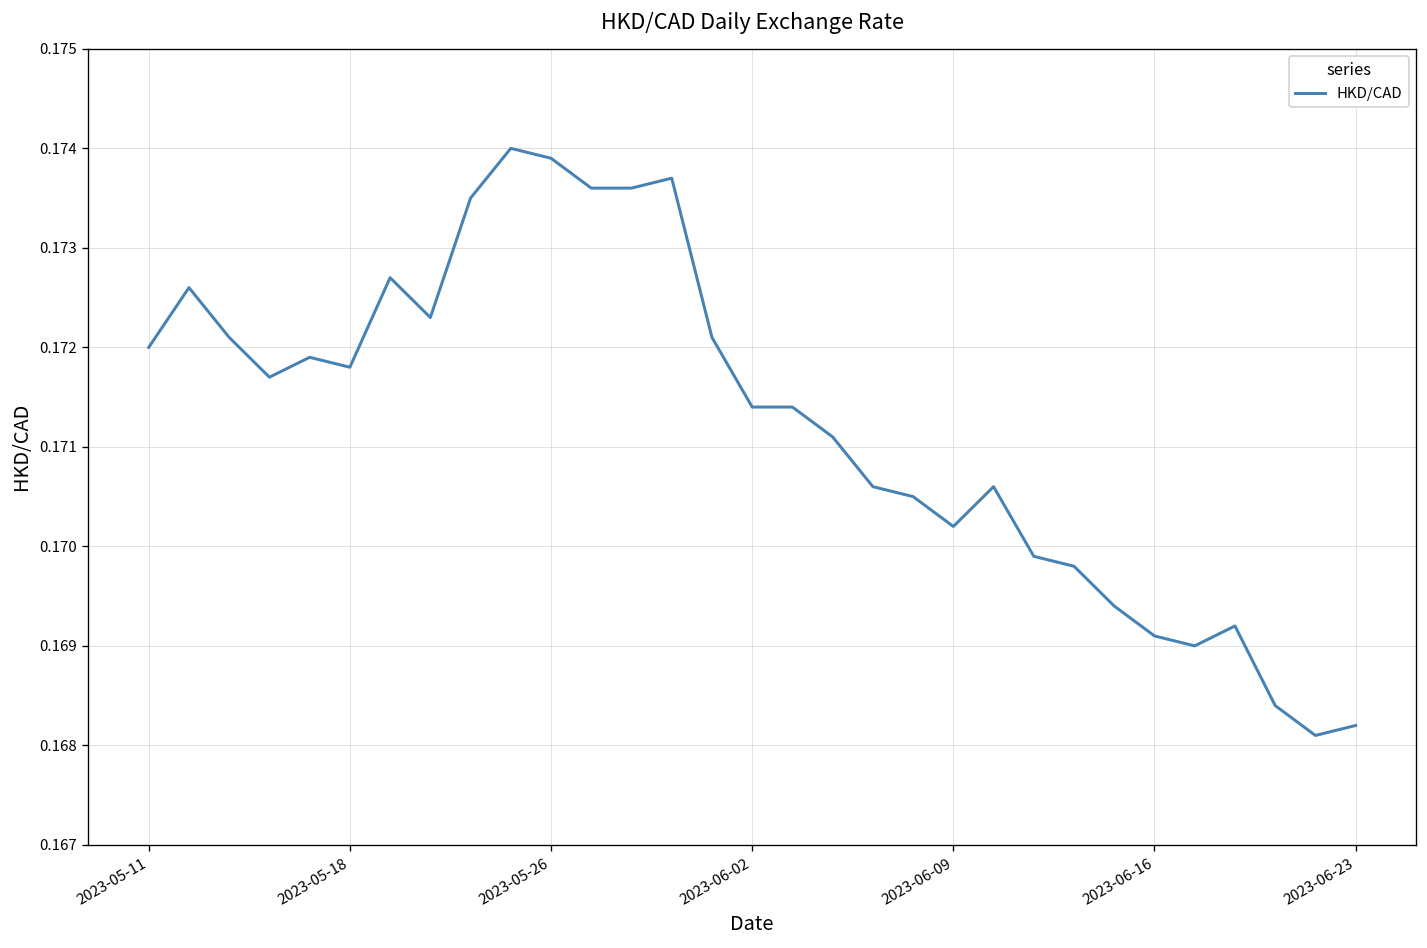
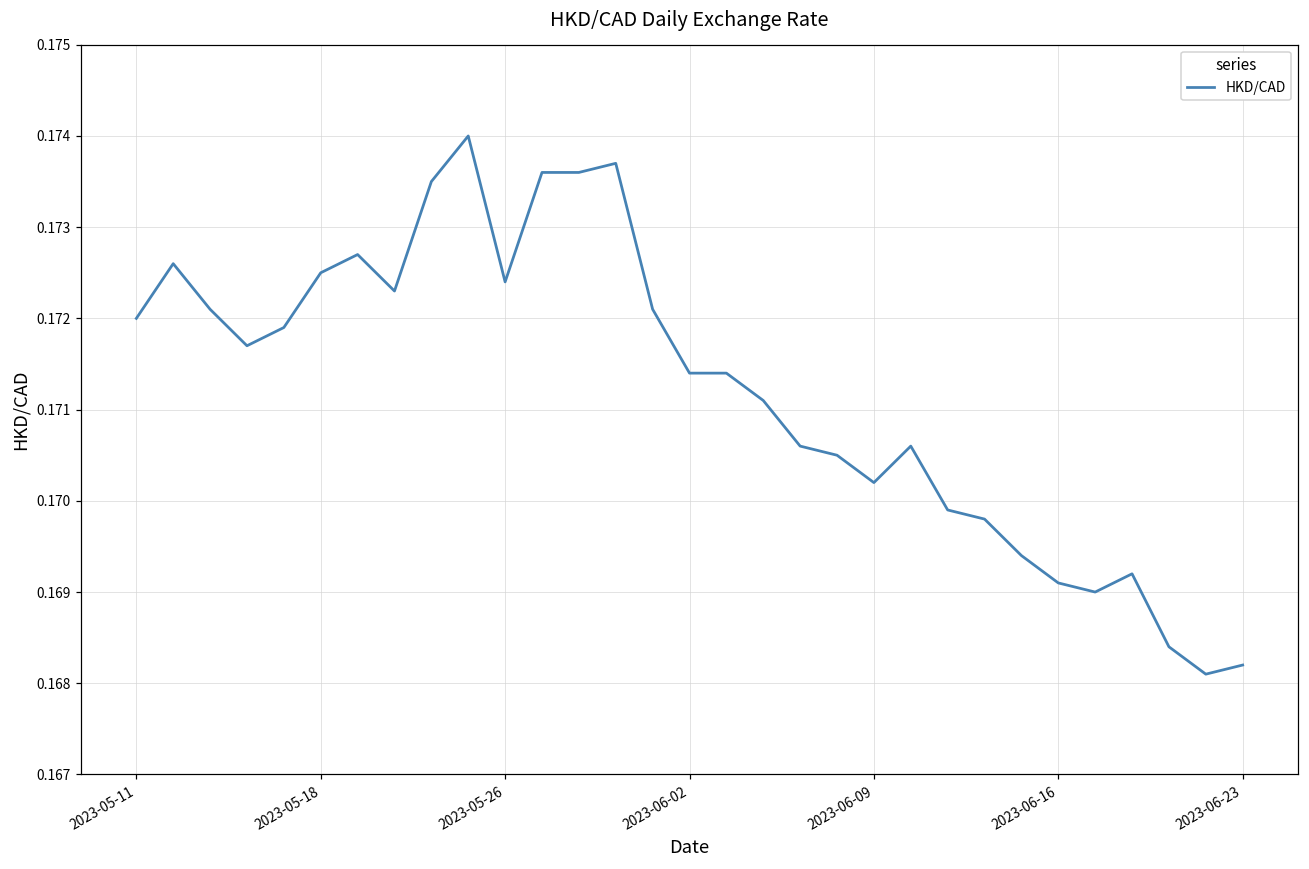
  {
    "2023-05-11": 0.1720,
-   "2023-05-18": 0.1718,
-   "2023-05-26": 0.1739,
+   "2023-05-18": 0.1725,
+   "2023-05-26": 0.1724,
    "2023-06-02": 0.1714,
    "2023-06-09": 0.1702,
    "2023-06-16": 0.1691,
    "2023-06-23": 0.1682
  }
